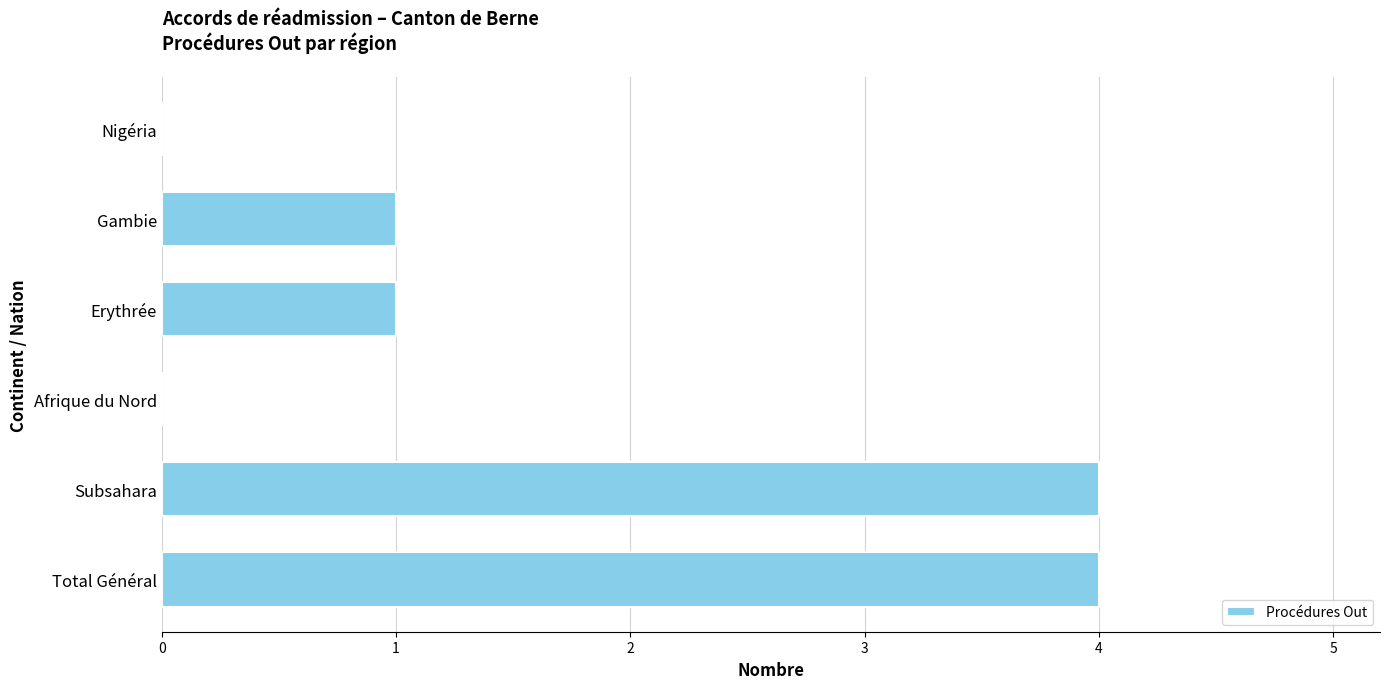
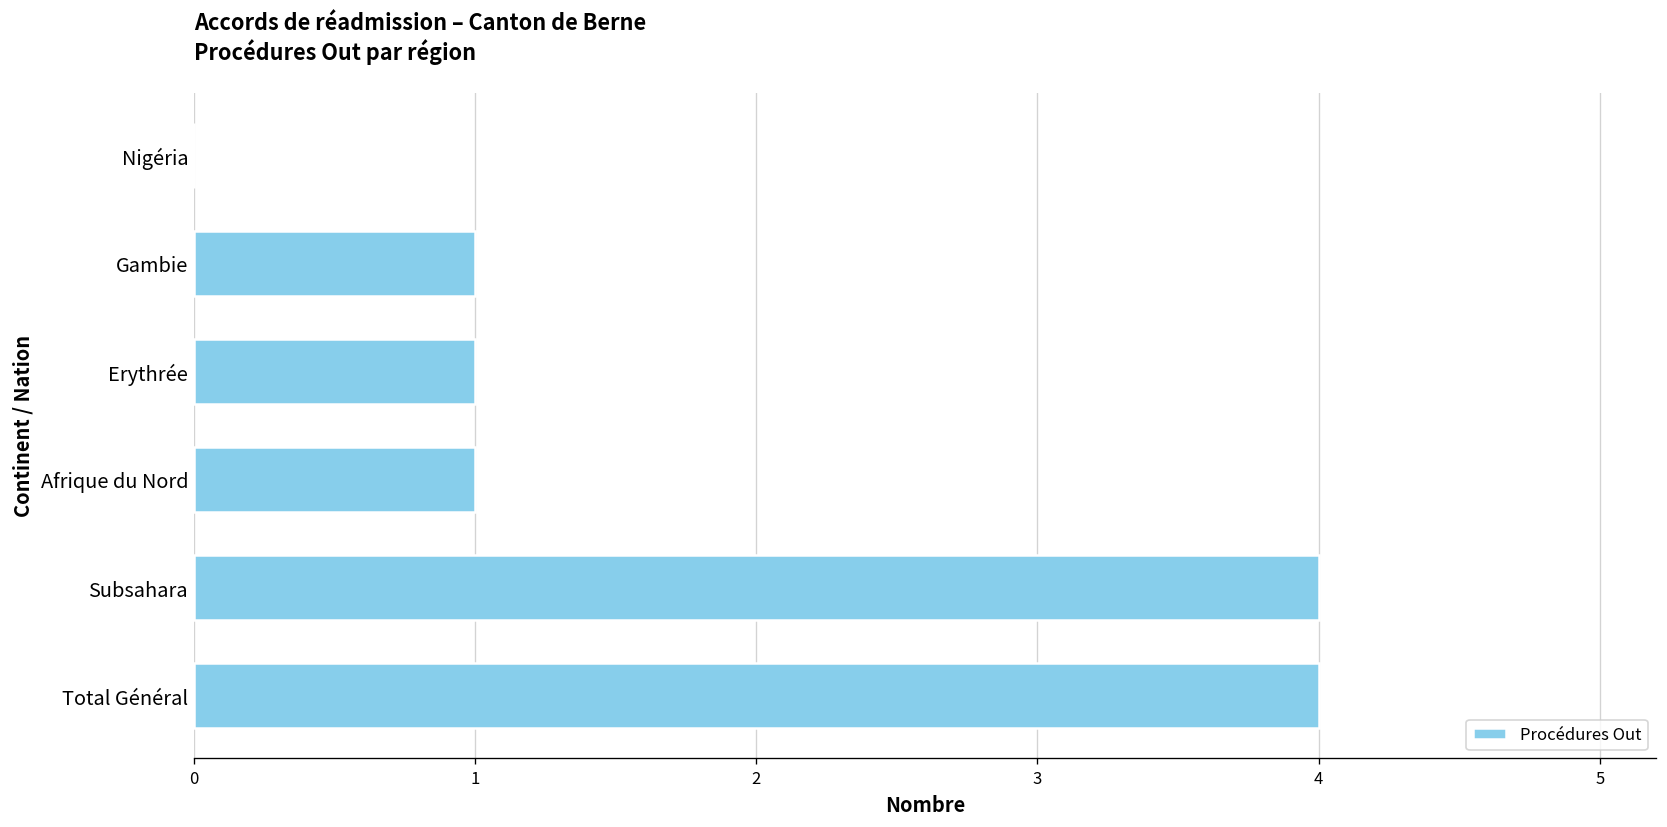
  {
    "Nigéria": 0,
    "Gambie": 1,
    "Erythrée": 1,
-   "Afrique du Nord": 0,
+   "Afrique du Nord": 1,
    "Subsahara": 4,
    "Total Général": 4
  }
